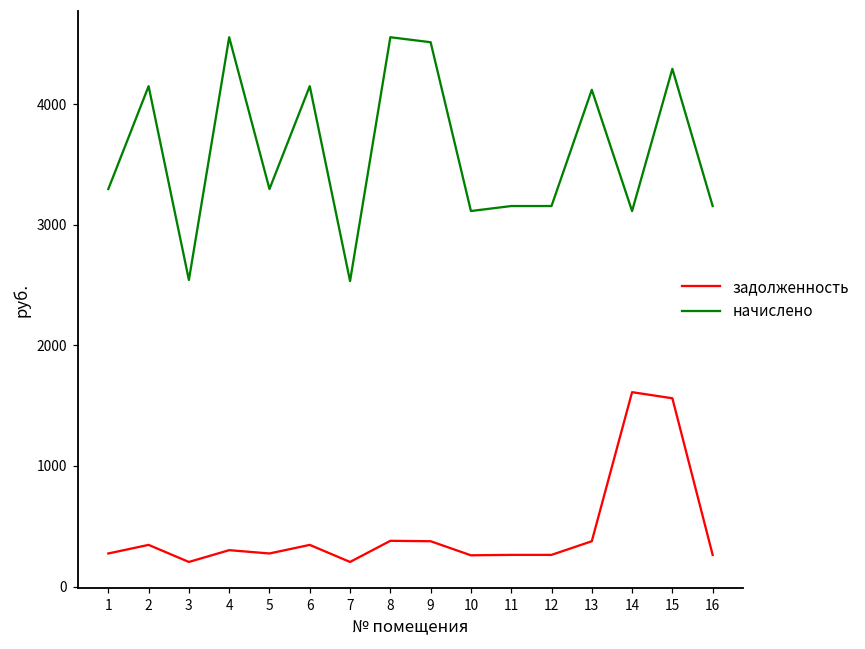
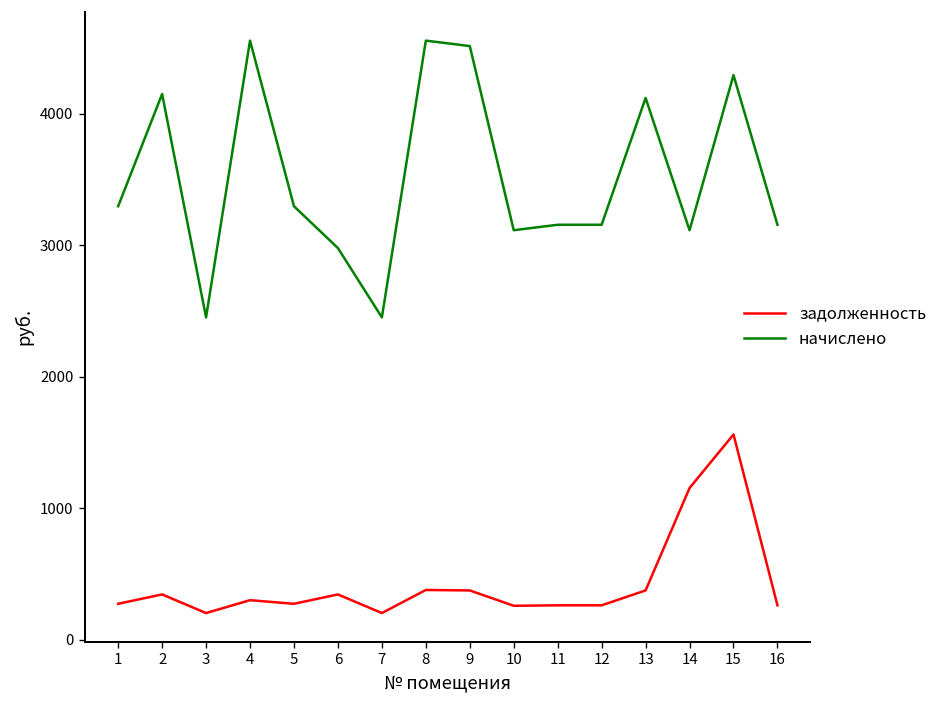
  {
    "задолженность": {
      "1": 270,
      "2": 350,
      "3": 200,
      "4": 300,
      "5": 270,
      "6": 350,
      "7": 200,
      "8": 380,
      "9": 380,
      "10": 260,
      "11": 260,
      "12": 260,
      "13": 380,
-     "14": 1610,
+     "14": 1150,
      "15": 1560,
      "16": 260
    },
    "начислено": {
      "1": 3300,
      "2": 4150,
-     "3": 2540,
+     "3": 2450,
      "4": 4550,
      "5": 3300,
-     "6": 4150,
-     "7": 2530,
+     "6": 2980,
+     "7": 2450,
      "8": 4550,
      "9": 4510,
      "10": 3110,
      "11": 3150,
      "12": 3150,
      "13": 4120,
      "14": 3110,
      "15": 4290,
      "16": 3150
    }
  }
